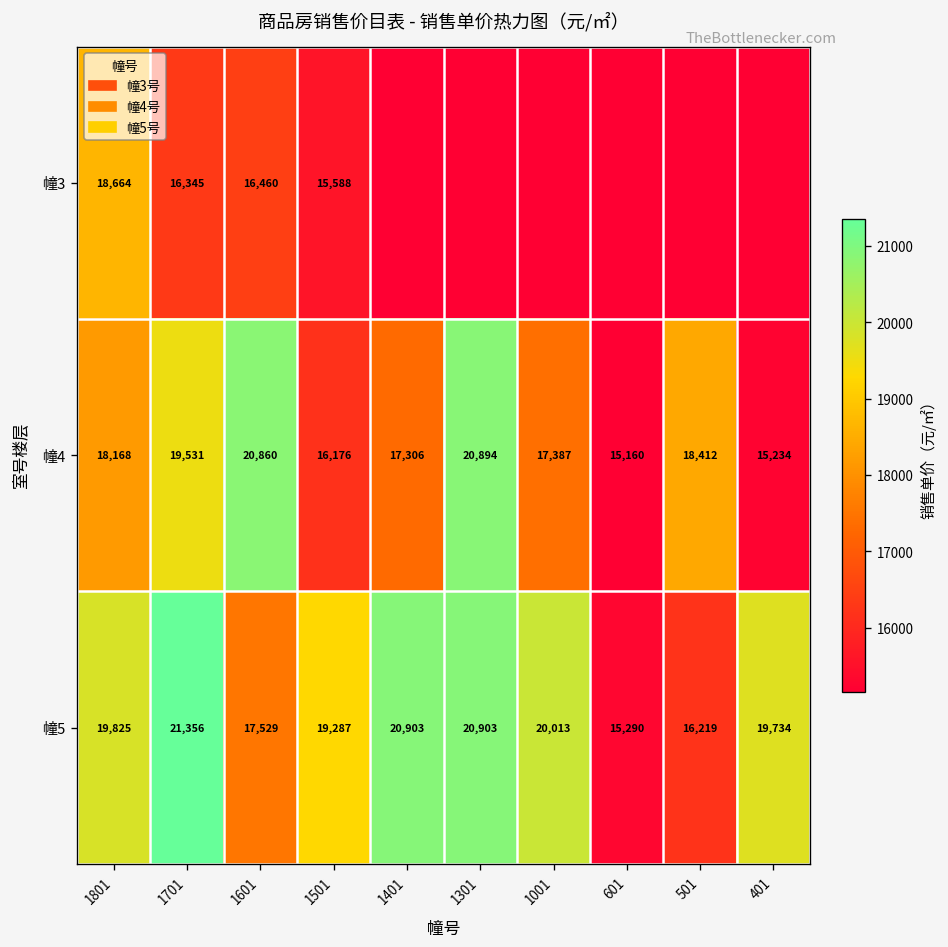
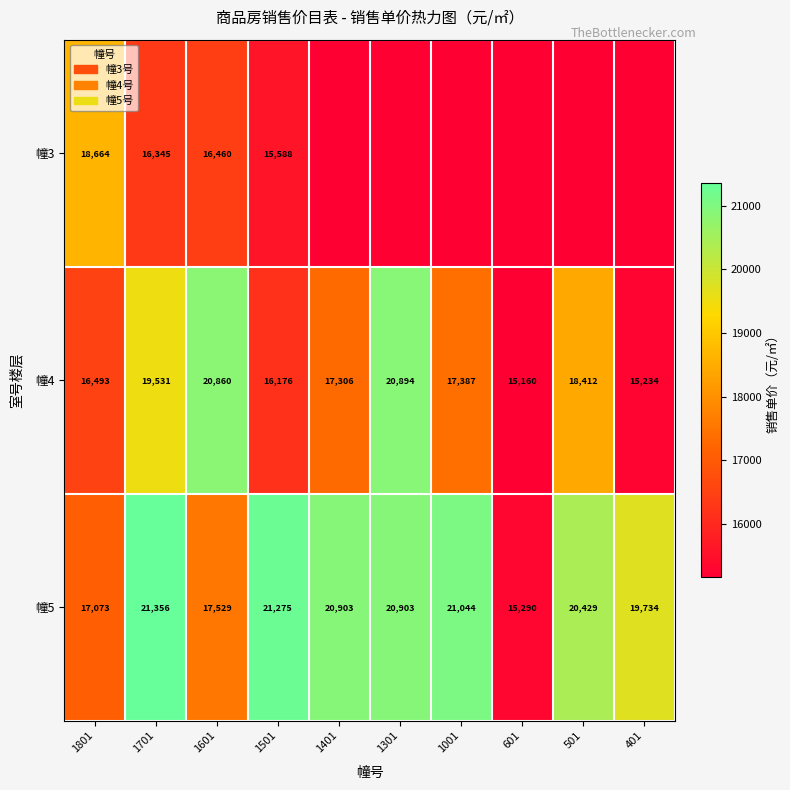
  {
    "幢3": {
      "1801": "18,664",
      "1701": "16,345",
      "1601": "16,460",
      "1501": "15,588"
    },
    "幢4": {
-     "1801": "18,168",
+     "1801": "16,493",
      "1701": "19,531",
      "1601": "20,860",
      "1501": "16,176",
      "1401": "17,306",
      "1301": "20,894",
      "1001": "17,387",
      "601": "15,160",
      "501": "18,412",
      "401": "15,234"
    },
    "幢5": {
-     "1801": "19,825",
+     "1801": "17,073",
      "1701": "21,356",
      "1601": "17,529",
-     "1501": "19,287",
+     "1501": "21,275",
      "1401": "20,903",
      "1301": "20,903",
-     "1001": "20,013",
+     "1001": "21,044",
      "601": "15,290",
-     "501": "16,219",
+     "501": "20,429",
      "401": "19,734"
    }
  }
